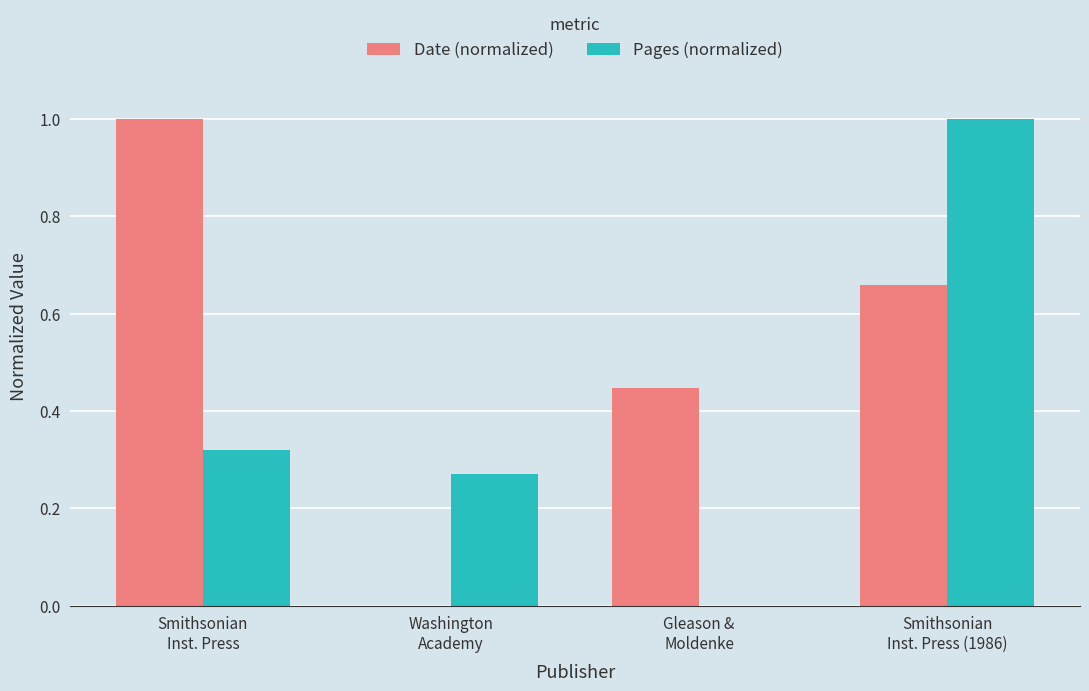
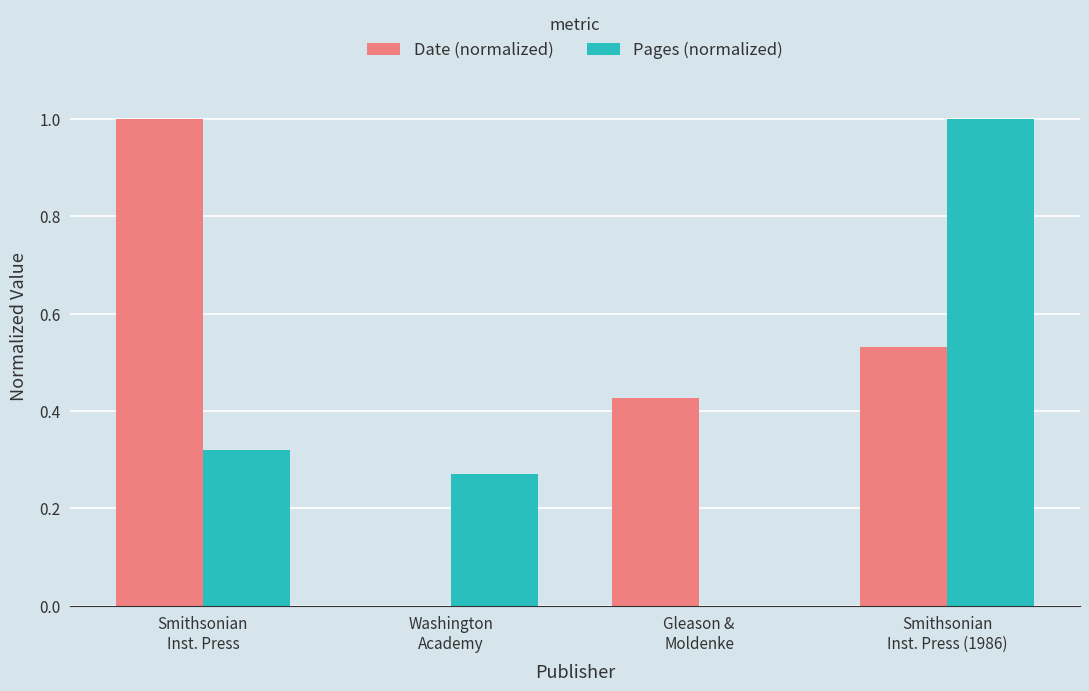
  {
    "Date (normalized)": {
      "Smithsonian Inst. Press": 1.00,
      "Washington Academy": 0.00,
-     "Gleason & Moldenke": 0.45,
-     "Smithsonian Inst. Press (1986)": 0.66
+     "Gleason & Moldenke": 0.43,
+     "Smithsonian Inst. Press (1986)": 0.53
    },
    "Pages (normalized)": {
      "Smithsonian Inst. Press": 0.32,
      "Washington Academy": 0.27,
      "Gleason & Moldenke": 0.00,
      "Smithsonian Inst. Press (1986)": 1.00
    }
  }
